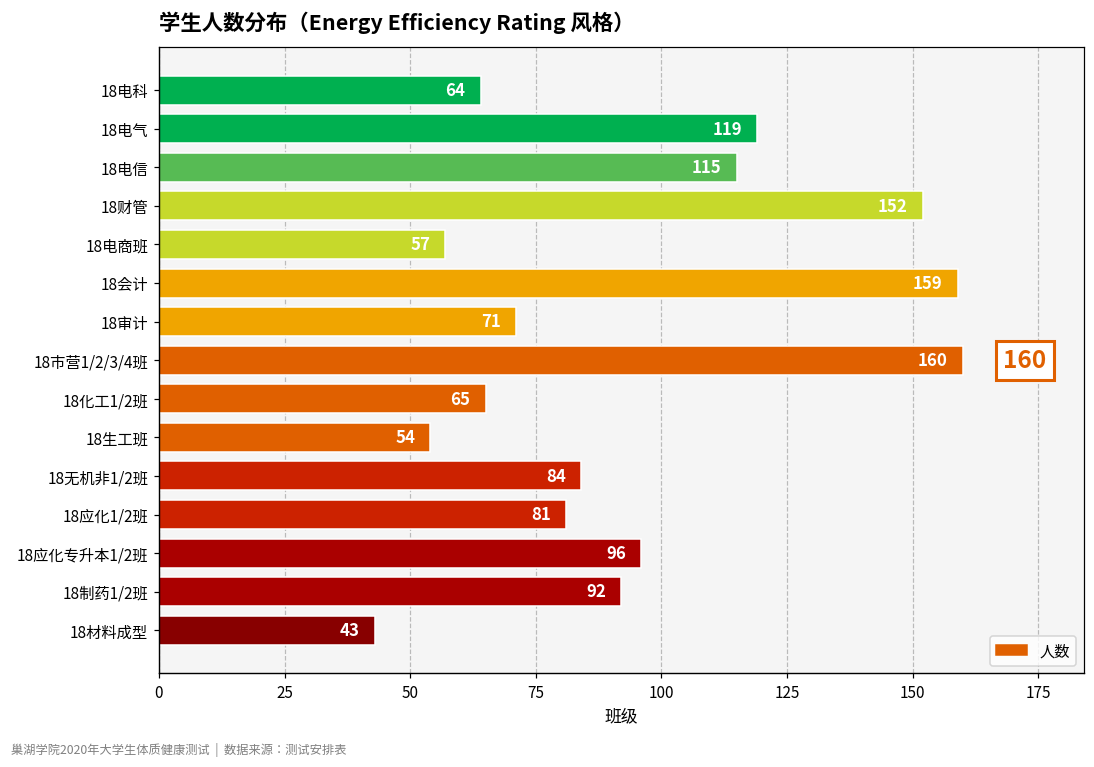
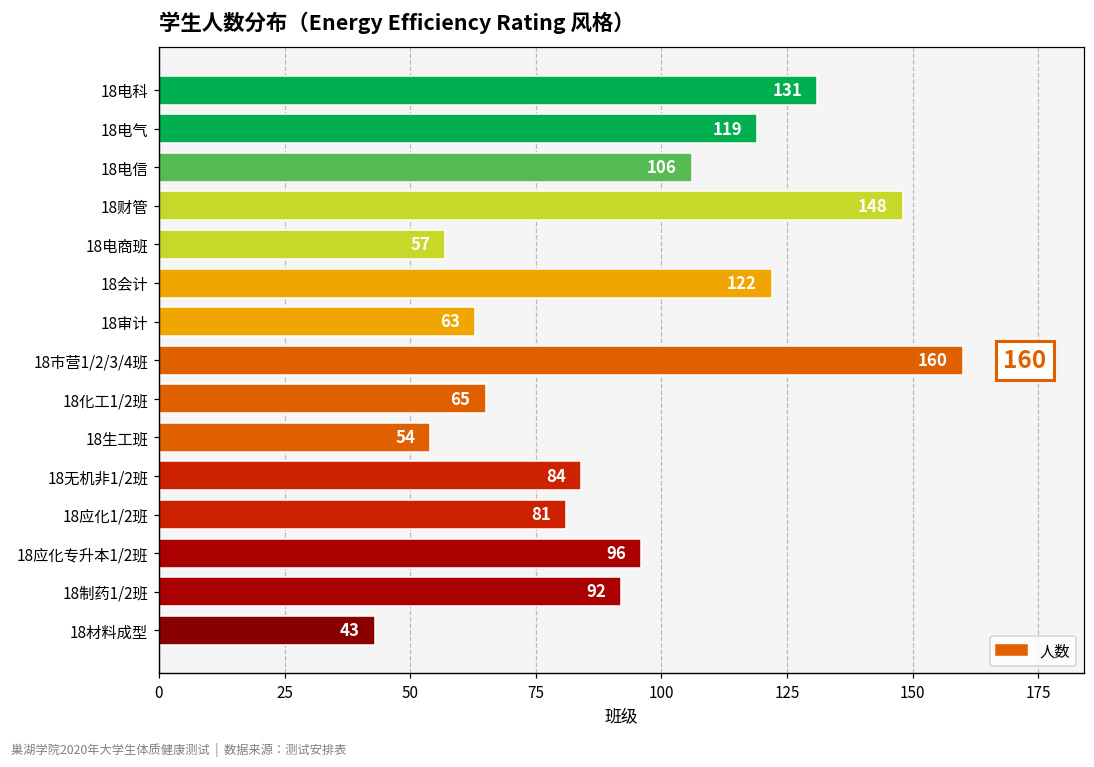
  {
-   "18电科": 64,
+   "18电科": 131,
    "18电气": 119,
-   "18电信": 115,
-   "18财管": 152,
+   "18电信": 106,
+   "18财管": 148,
    "18电商班": 57,
-   "18会计": 159,
-   "18审计": 71,
+   "18会计": 122,
+   "18审计": 63,
    "18市营1/2/3/4班": 160,
    "18化工1/2班": 65,
    "18生工班": 54,
    "18无机非1/2班": 84,
    "18应化1/2班": 81,
    "18应化专升本1/2班": 96,
    "18制药1/2班": 92,
    "18材料成型": 43
  }
